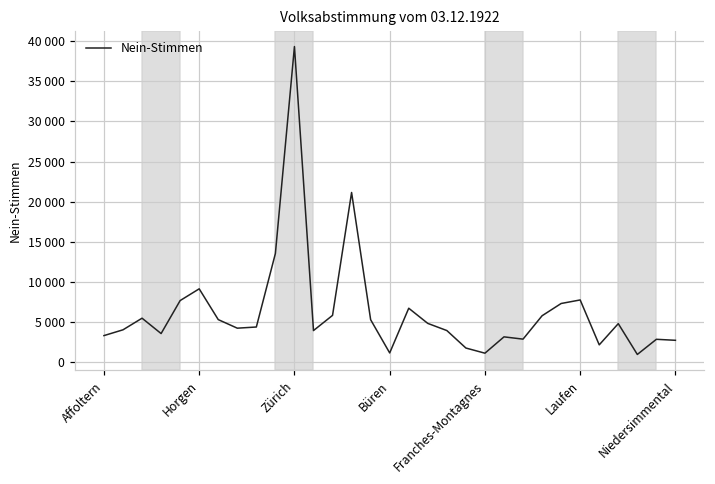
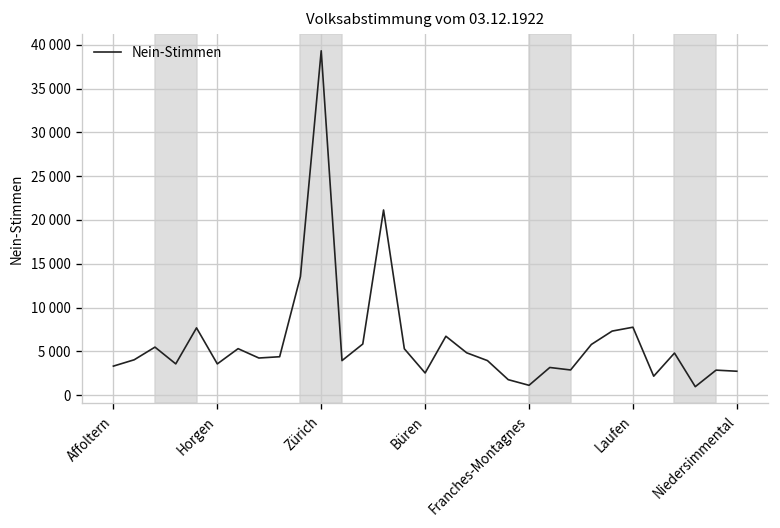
  {
    "Affoltern": 3000,
-   "Horgen": 9000,
+   "Horgen": 4000,
    "Zürich": 39000,
-   "Büren": 1000,
+   "Büren": 3000,
    "Franches-Montagnes": 1000,
    "Laufen": 8000,
    "Niedersimmental": 3000
  }
